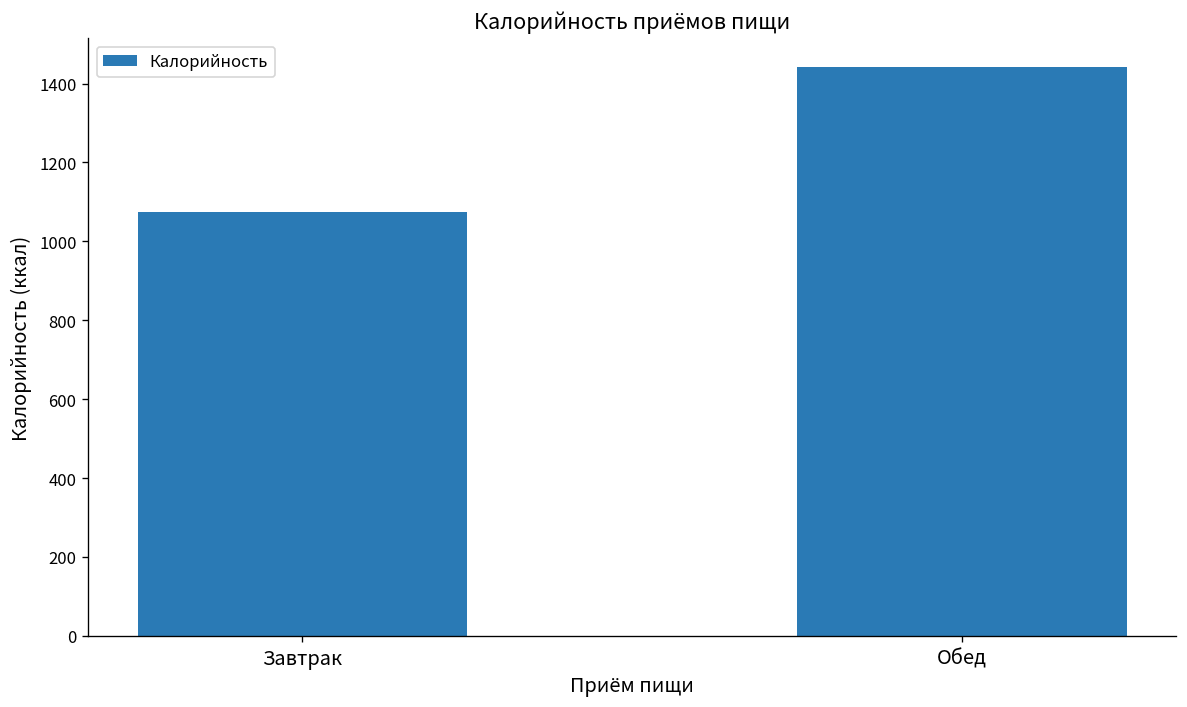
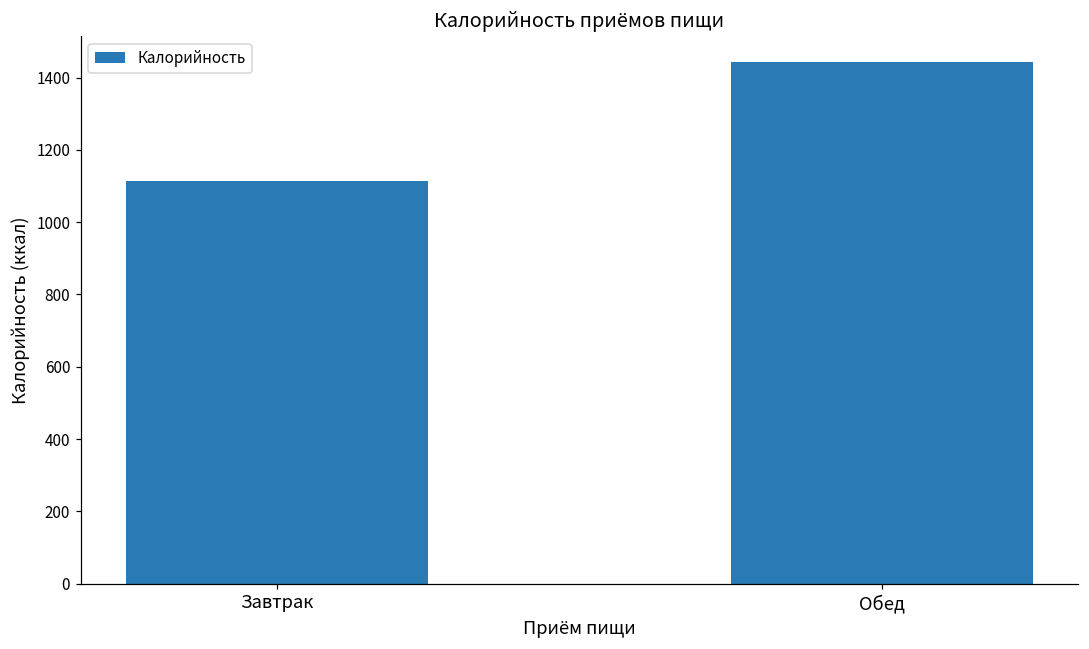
  {
-   "Завтрак": 1070,
+   "Завтрак": 1110,
    "Обед": 1440
  }
